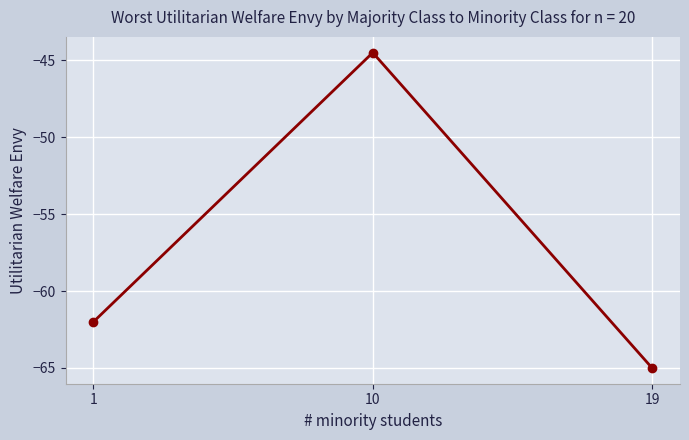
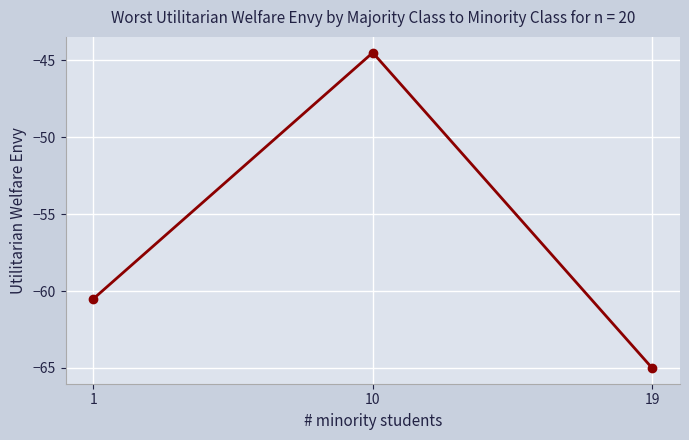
  {
-   "1": -62.0,
+   "1": -60.5,
    "10": -44.5,
    "19": -65.0
  }
